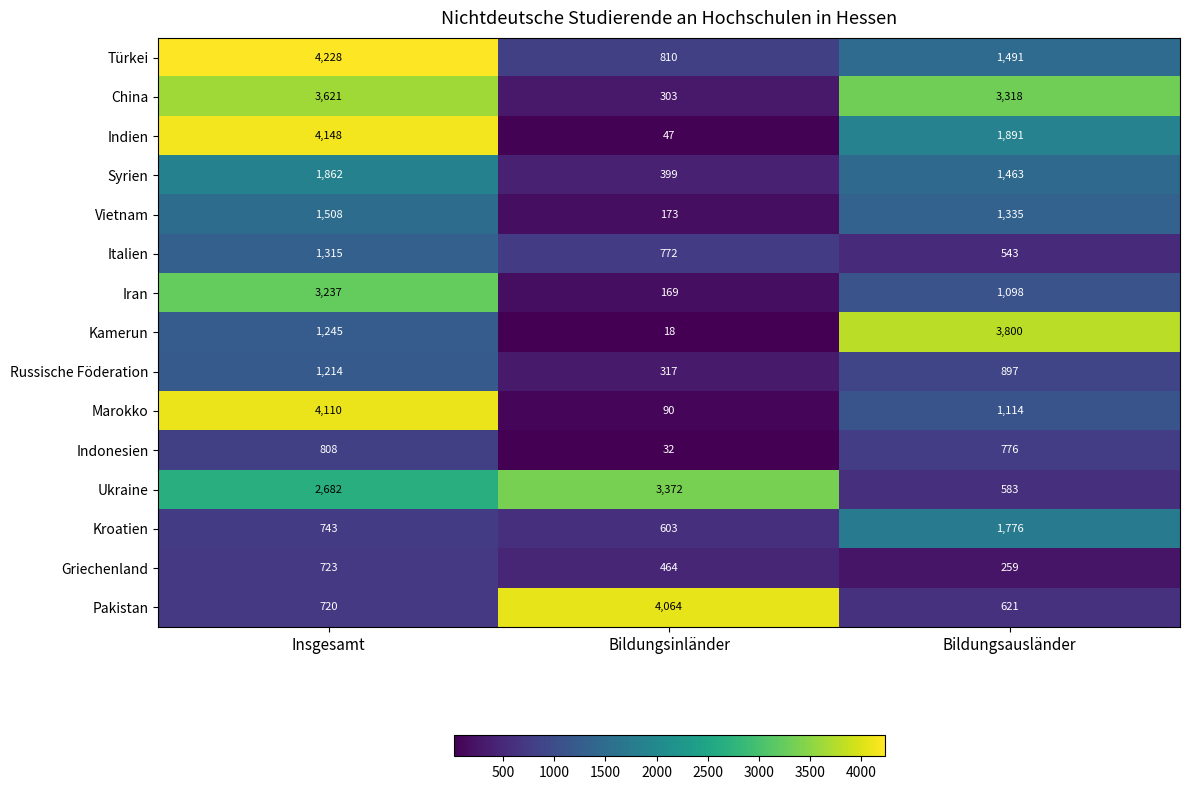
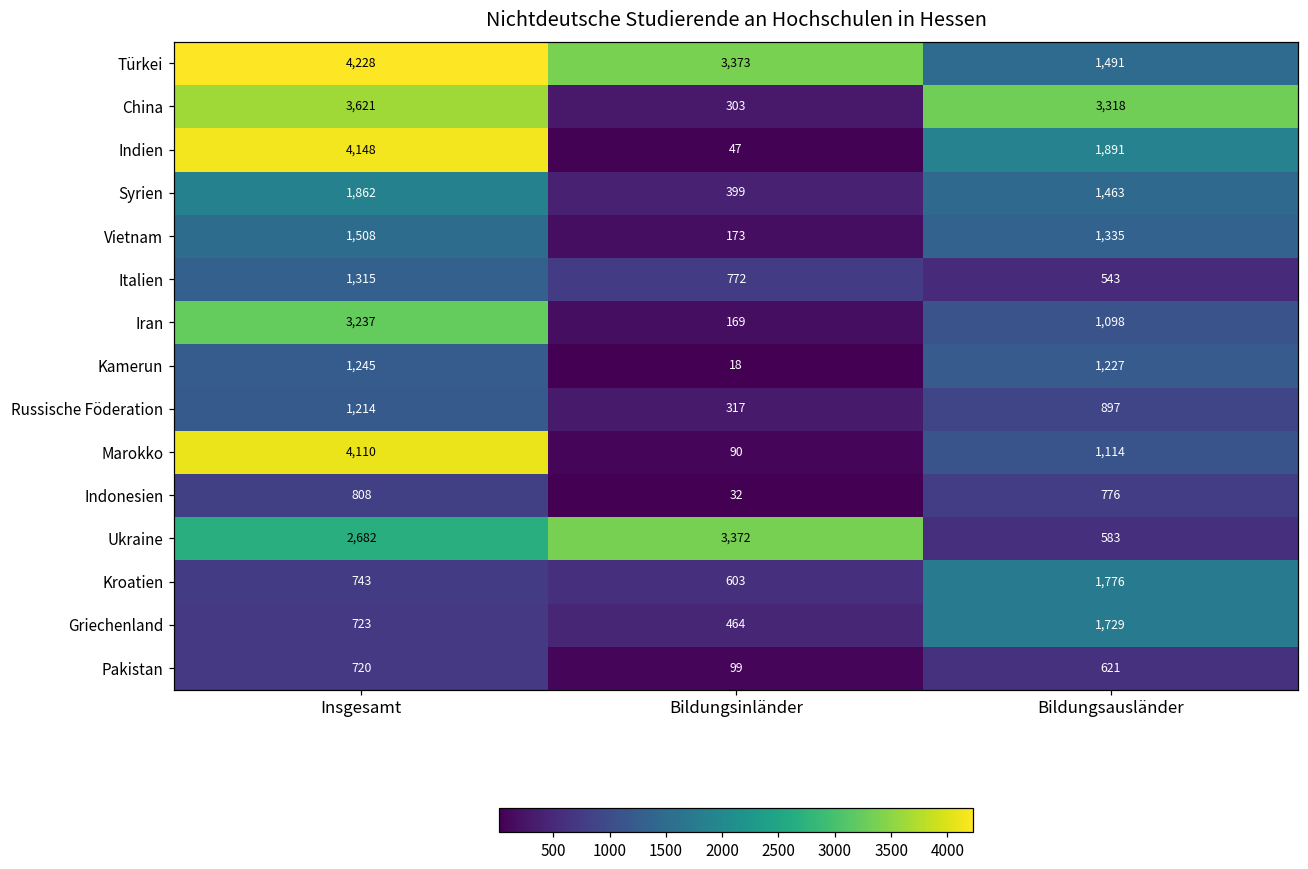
  {
    "Türkei": {
      "Insgesamt": "4,228",
-     "Bildungsinländer": "810",
+     "Bildungsinländer": "3,373",
      "Bildungsausländer": "1,491"
    },
    "China": {
      "Insgesamt": "3,621",
      "Bildungsinländer": "303",
      "Bildungsausländer": "3,318"
    },
    "Indien": {
      "Insgesamt": "4,148",
      "Bildungsinländer": "47",
      "Bildungsausländer": "1,891"
    },
    "Syrien": {
      "Insgesamt": "1,862",
      "Bildungsinländer": "399",
      "Bildungsausländer": "1,463"
    },
    "Vietnam": {
      "Insgesamt": "1,508",
      "Bildungsinländer": "173",
      "Bildungsausländer": "1,335"
    },
    "Italien": {
      "Insgesamt": "1,315",
      "Bildungsinländer": "772",
      "Bildungsausländer": "543"
    },
    "Iran": {
      "Insgesamt": "3,237",
      "Bildungsinländer": "169",
      "Bildungsausländer": "1,098"
    },
    "Kamerun": {
      "Insgesamt": "1,245",
      "Bildungsinländer": "18",
-     "Bildungsausländer": "3,800"
+     "Bildungsausländer": "1,227"
    },
    "Russische Föderation": {
      "Insgesamt": "1,214",
      "Bildungsinländer": "317",
      "Bildungsausländer": "897"
    },
    "Marokko": {
      "Insgesamt": "4,110",
      "Bildungsinländer": "90",
      "Bildungsausländer": "1,114"
    },
    "Indonesien": {
      "Insgesamt": "808",
      "Bildungsinländer": "32",
      "Bildungsausländer": "776"
    },
    "Ukraine": {
      "Insgesamt": "2,682",
      "Bildungsinländer": "3,372",
      "Bildungsausländer": "583"
    },
    "Kroatien": {
      "Insgesamt": "743",
      "Bildungsinländer": "603",
      "Bildungsausländer": "1,776"
    },
    "Griechenland": {
      "Insgesamt": "723",
      "Bildungsinländer": "464",
-     "Bildungsausländer": "259"
+     "Bildungsausländer": "1,729"
    },
    "Pakistan": {
      "Insgesamt": "720",
-     "Bildungsinländer": "4,064",
+     "Bildungsinländer": "99",
      "Bildungsausländer": "621"
    }
  }
